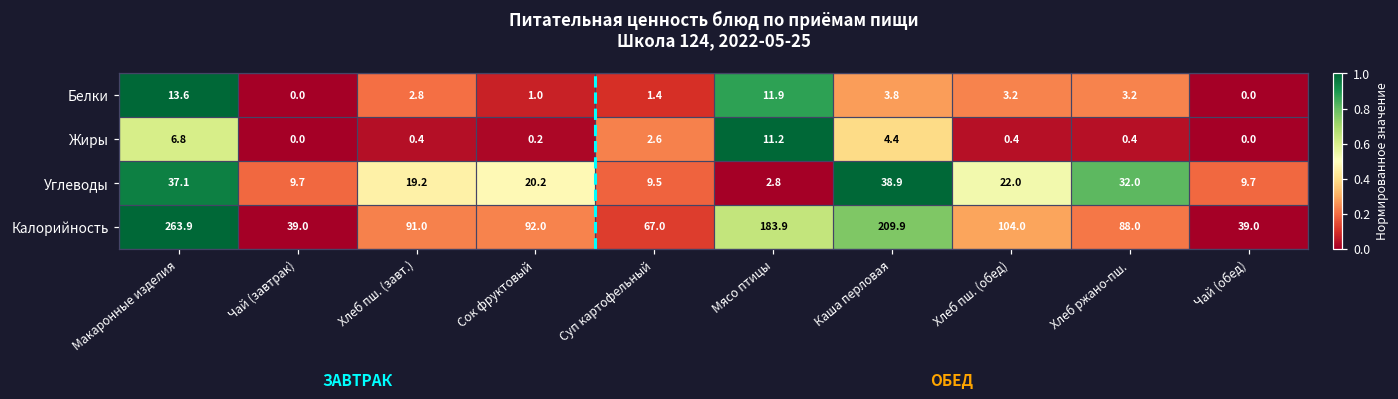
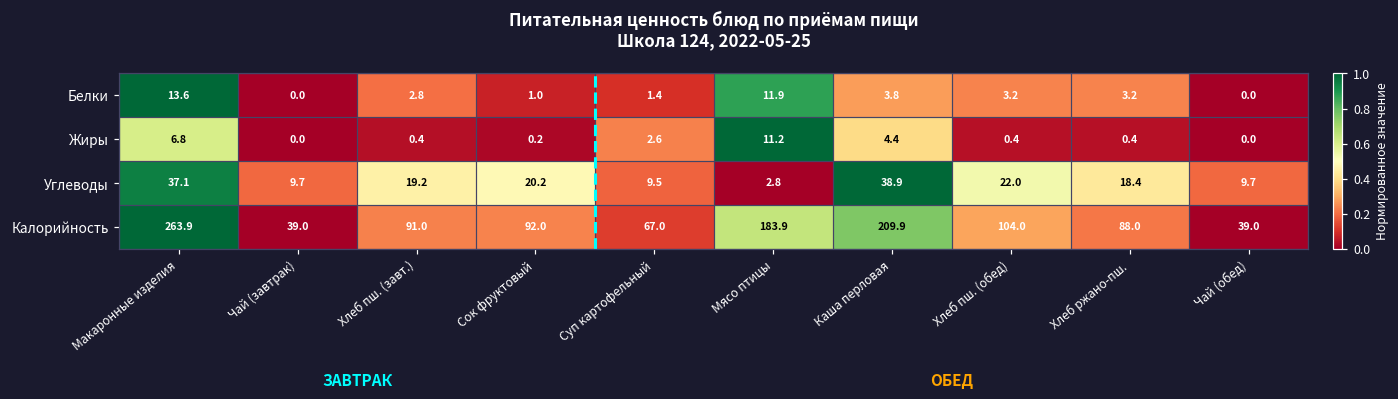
  {
    "Белки": {
      "Макаронные изделия": 13.6,
      "Чай (завтрак)": 0.0,
      "Хлеб пш. (завт.)": 2.8,
      "Сок фруктовый": 1.0,
      "Суп картофельный": 1.4,
      "Мясо птицы": 11.9,
      "Каша перловая": 3.8,
      "Хлеб пш. (обед)": 3.2,
      "Хлеб ржано-пш.": 3.2,
      "Чай (обед)": 0.0
    },
    "Жиры": {
      "Макаронные изделия": 6.8,
      "Чай (завтрак)": 0.0,
      "Хлеб пш. (завт.)": 0.4,
      "Сок фруктовый": 0.2,
      "Суп картофельный": 2.6,
      "Мясо птицы": 11.2,
      "Каша перловая": 4.4,
      "Хлеб пш. (обед)": 0.4,
      "Хлеб ржано-пш.": 0.4,
      "Чай (обед)": 0.0
    },
    "Углеводы": {
      "Макаронные изделия": 37.1,
      "Чай (завтрак)": 9.7,
      "Хлеб пш. (завт.)": 19.2,
      "Сок фруктовый": 20.2,
      "Суп картофельный": 9.5,
      "Мясо птицы": 2.8,
      "Каша перловая": 38.9,
      "Хлеб пш. (обед)": 22.0,
-     "Хлеб ржано-пш.": 32.0,
+     "Хлеб ржано-пш.": 18.4,
      "Чай (обед)": 9.7
    },
    "Калорийность": {
      "Макаронные изделия": 263.9,
      "Чай (завтрак)": 39.0,
      "Хлеб пш. (завт.)": 91.0,
      "Сок фруктовый": 92.0,
      "Суп картофельный": 67.0,
      "Мясо птицы": 183.9,
      "Каша перловая": 209.9,
      "Хлеб пш. (обед)": 104.0,
      "Хлеб ржано-пш.": 88.0,
      "Чай (обед)": 39.0
    }
  }
